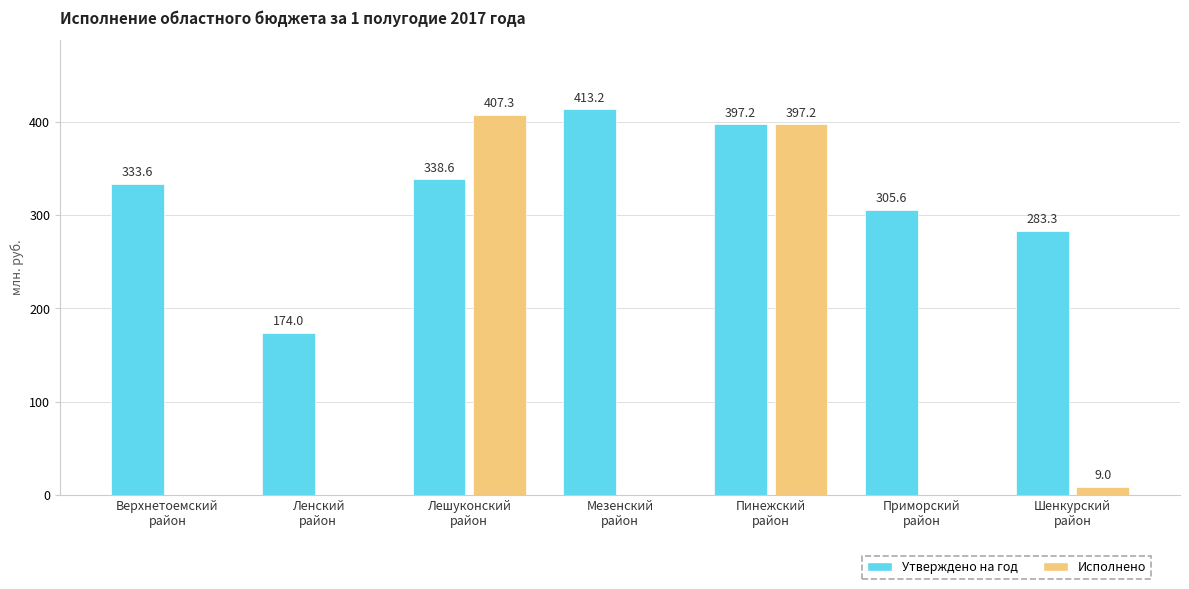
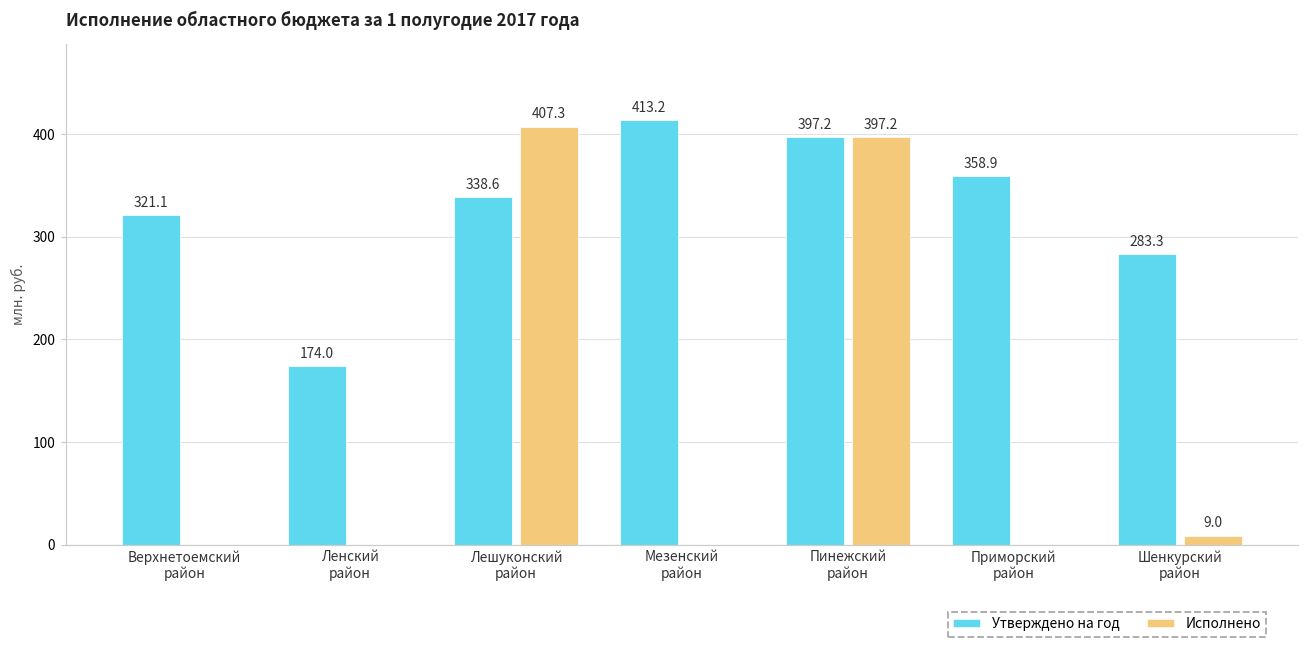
  {
    "Утверждено на год": {
-     "Верхнетоемский район": 333.6,
+     "Верхнетоемский район": 321.1,
      "Ленский район": 174.0,
      "Лешуконский район": 338.6,
      "Мезенский район": 413.2,
      "Пинежский район": 397.2,
-     "Приморский район": 305.6,
+     "Приморский район": 358.9,
      "Шенкурский район": 283.3
    },
    "Исполнено": {
      "Лешуконский район": 407.3,
      "Пинежский район": 397.2,
      "Шенкурский район": 9.0
    }
  }
